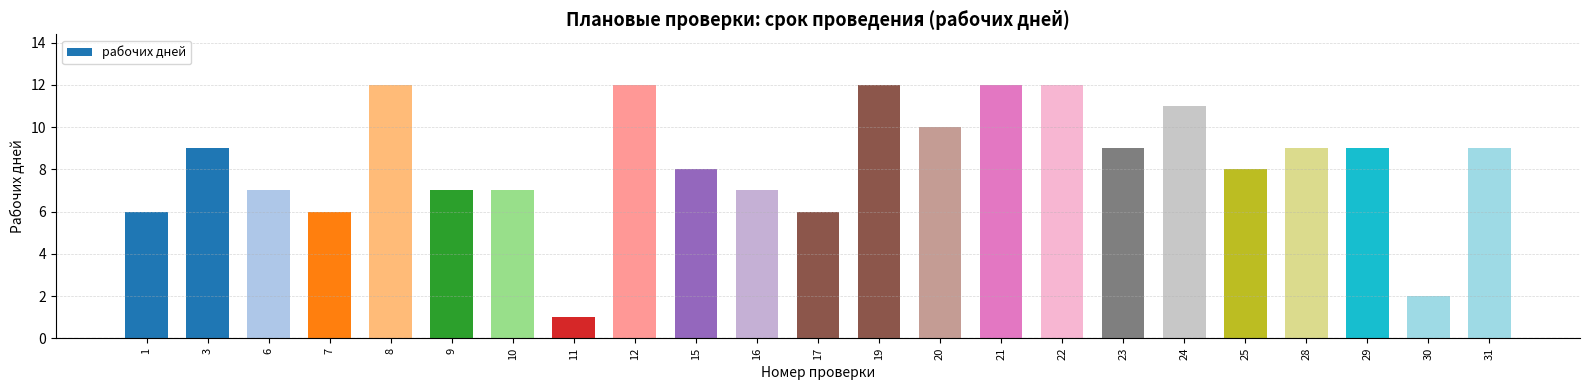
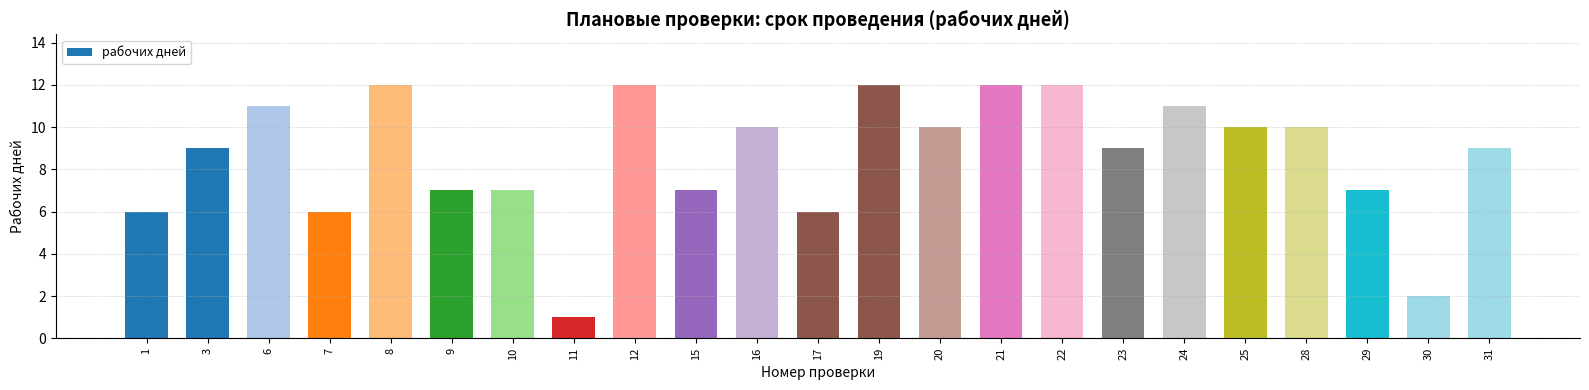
  {
    "1": 6,
    "3": 9,
-   "6": 7,
+   "6": 11,
    "7": 6,
    "8": 12,
    "9": 7,
    "10": 7,
    "11": 1,
    "12": 12,
-   "15": 8,
-   "16": 7,
+   "15": 7,
+   "16": 10,
    "17": 6,
    "19": 12,
    "20": 10,
    "21": 12,
    "22": 12,
    "23": 9,
    "24": 11,
-   "25": 8,
-   "28": 9,
-   "29": 9,
+   "25": 10,
+   "28": 10,
+   "29": 7,
    "30": 2,
    "31": 9
  }
